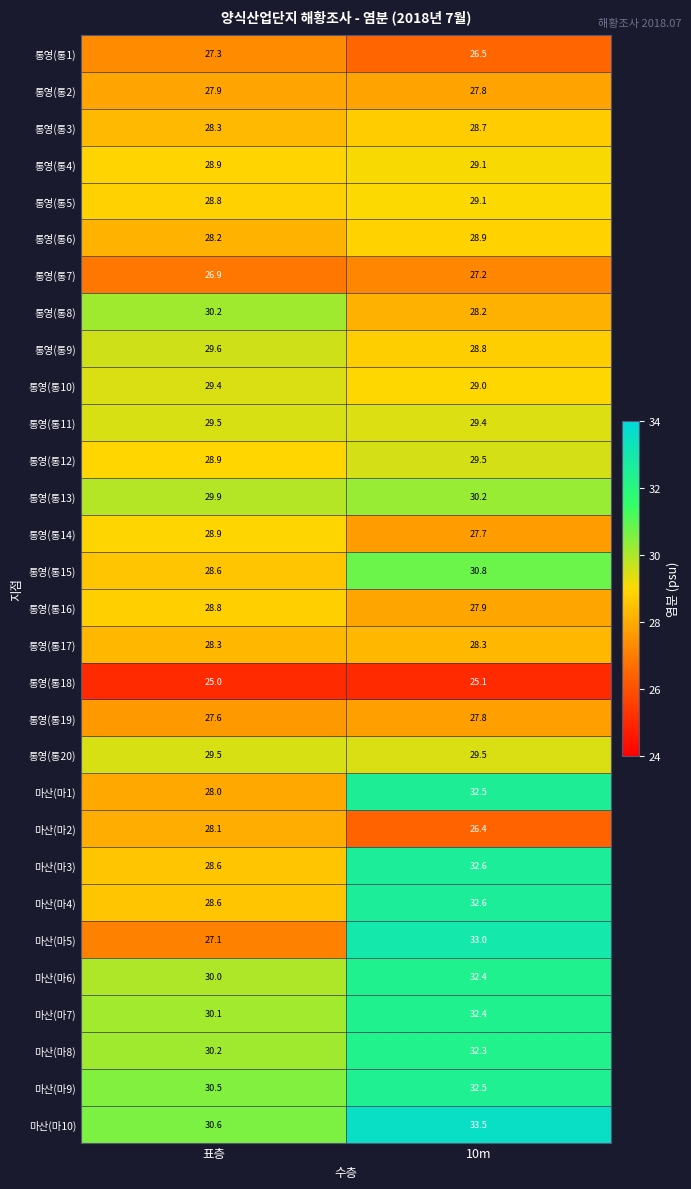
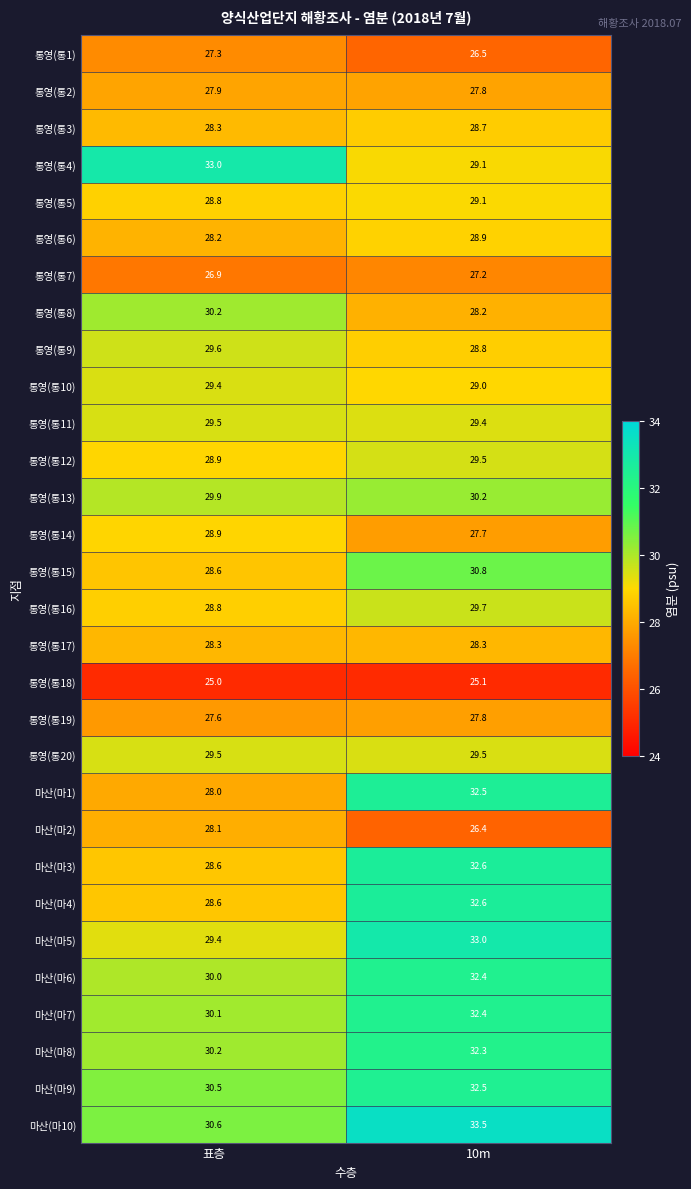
  {
    "통영(통1)": {
      "표층": 27.3,
      "10m": 26.5
    },
    "통영(통2)": {
      "표층": 27.9,
      "10m": 27.8
    },
    "통영(통3)": {
      "표층": 28.3,
      "10m": 28.7
    },
    "통영(통4)": {
-     "표층": 28.9,
+     "표층": 33.0,
      "10m": 29.1
    },
    "통영(통5)": {
      "표층": 28.8,
      "10m": 29.1
    },
    "통영(통6)": {
      "표층": 28.2,
      "10m": 28.9
    },
    "통영(통7)": {
      "표층": 26.9,
      "10m": 27.2
    },
    "통영(통8)": {
      "표층": 30.2,
      "10m": 28.2
    },
    "통영(통9)": {
      "표층": 29.6,
      "10m": 28.8
    },
    "통영(통10)": {
      "표층": 29.4,
      "10m": 29.0
    },
    "통영(통11)": {
      "표층": 29.5,
      "10m": 29.4
    },
    "통영(통12)": {
      "표층": 28.9,
      "10m": 29.5
    },
    "통영(통13)": {
      "표층": 29.9,
      "10m": 30.2
    },
    "통영(통14)": {
      "표층": 28.9,
      "10m": 27.7
    },
    "통영(통15)": {
      "표층": 28.6,
      "10m": 30.8
    },
    "통영(통16)": {
      "표층": 28.8,
-     "10m": 27.9
+     "10m": 29.7
    },
    "통영(통17)": {
      "표층": 28.3,
      "10m": 28.3
    },
    "통영(통18)": {
      "표층": 25.0,
      "10m": 25.1
    },
    "통영(통19)": {
      "표층": 27.6,
      "10m": 27.8
    },
    "통영(통20)": {
      "표층": 29.5,
      "10m": 29.5
    },
    "마산(마1)": {
      "표층": 28.0,
      "10m": 32.5
    },
    "마산(마2)": {
      "표층": 28.1,
      "10m": 26.4
    },
    "마산(마3)": {
      "표층": 28.6,
      "10m": 32.6
    },
    "마산(마4)": {
      "표층": 28.6,
      "10m": 32.6
    },
    "마산(마5)": {
-     "표층": 27.1,
+     "표층": 29.4,
      "10m": 33.0
    },
    "마산(마6)": {
      "표층": 30.0,
      "10m": 32.4
    },
    "마산(마7)": {
      "표층": 30.1,
      "10m": 32.4
    },
    "마산(마8)": {
      "표층": 30.2,
      "10m": 32.3
    },
    "마산(마9)": {
      "표층": 30.5,
      "10m": 32.5
    },
    "마산(마10)": {
      "표층": 30.6,
      "10m": 33.5
    }
  }
